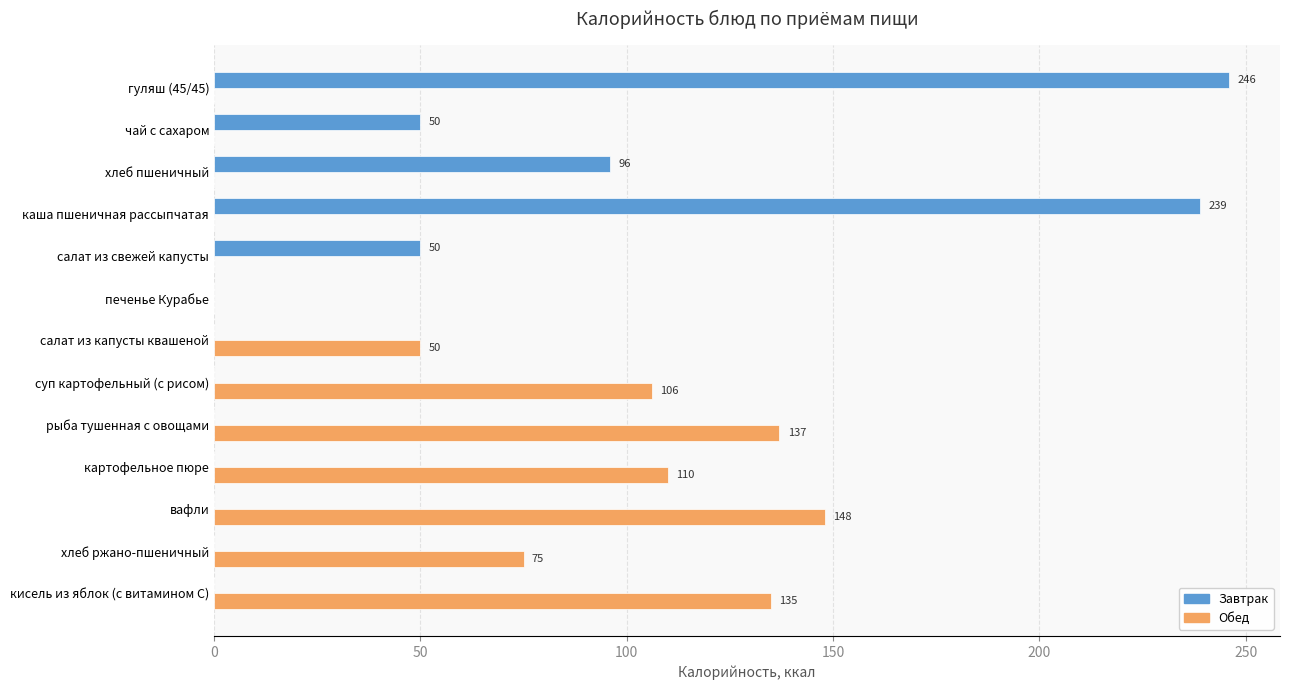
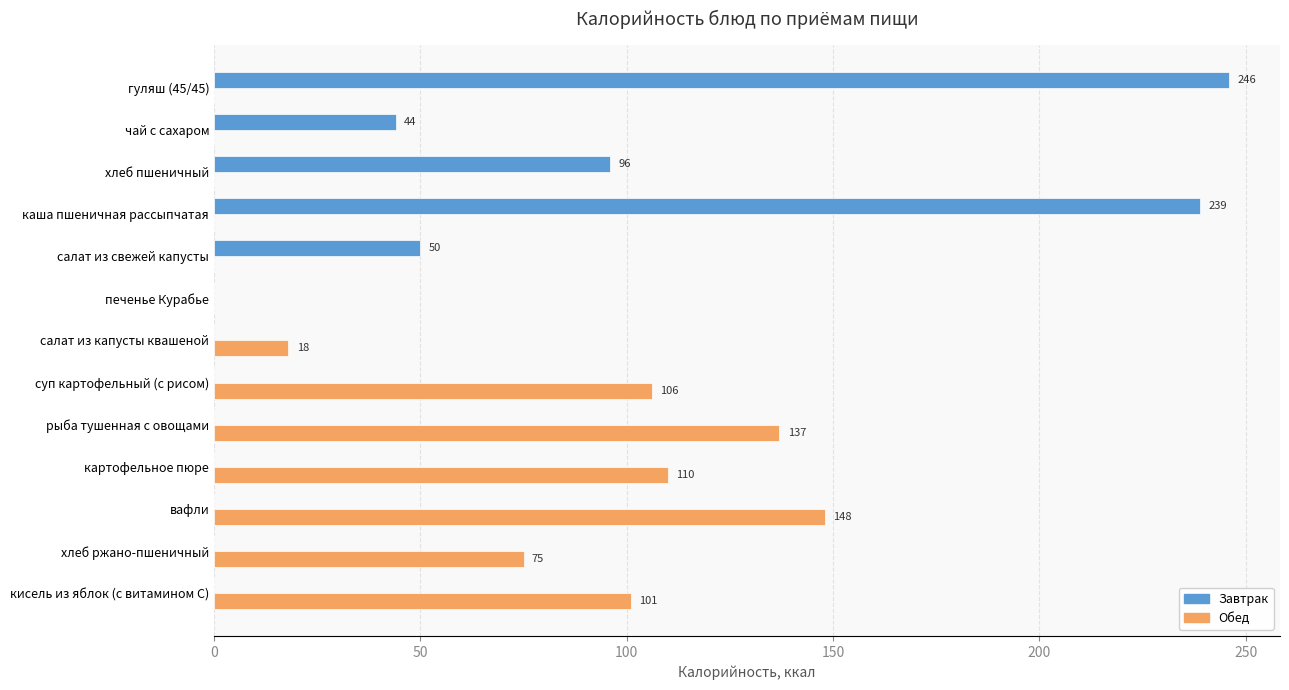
  {
    "Завтрак": {
      "гуляш (45/45)": 246,
-     "чай с сахаром": 50,
+     "чай с сахаром": 44,
      "хлеб пшеничный": 96,
      "каша пшеничная рассыпчатая": 239,
      "салат из свежей капусты": 50
    },
    "Обед": {
-     "салат из капусты квашеной": 50,
+     "салат из капусты квашеной": 18,
      "суп картофельный (с рисом)": 106,
      "рыба тушенная с овощами": 137,
      "картофельное пюре": 110,
      "вафли": 148,
      "хлеб ржано-пшеничный": 75,
-     "кисель из яблок (с витамином С)": 135
+     "кисель из яблок (с витамином С)": 101
    }
  }
